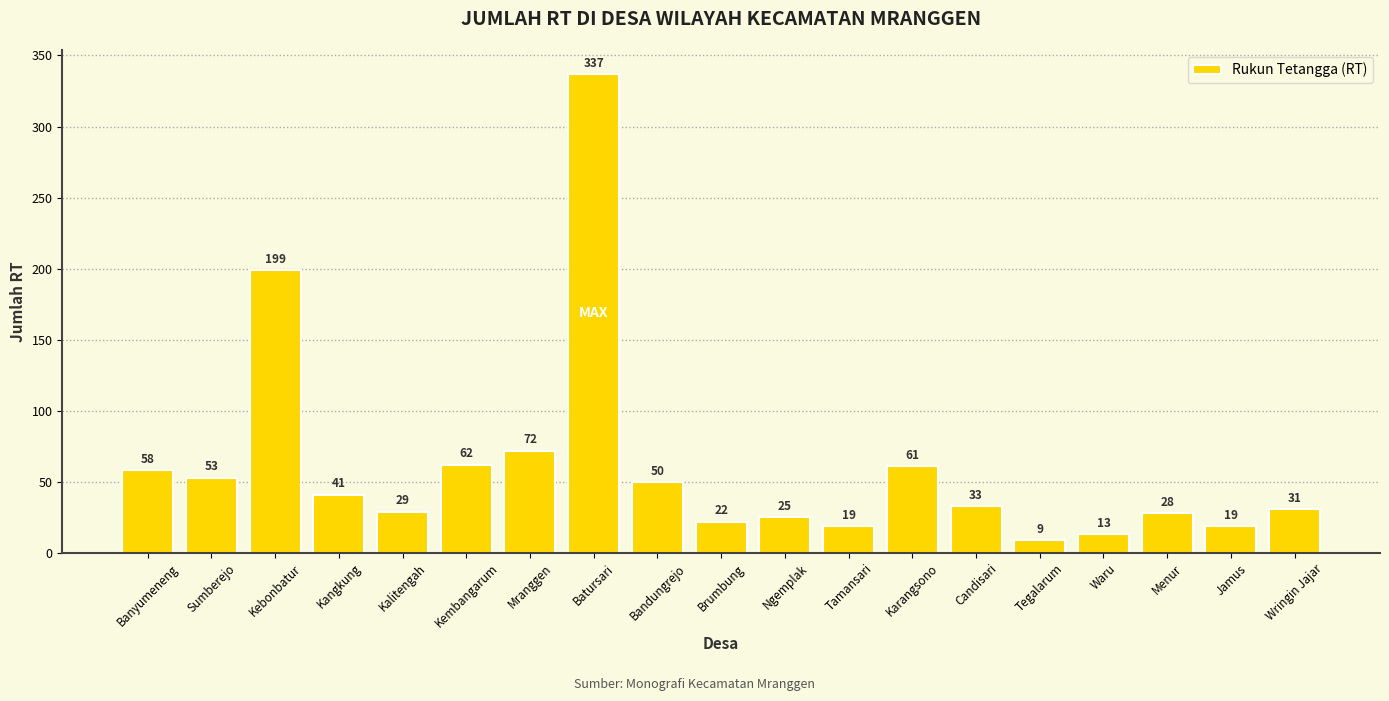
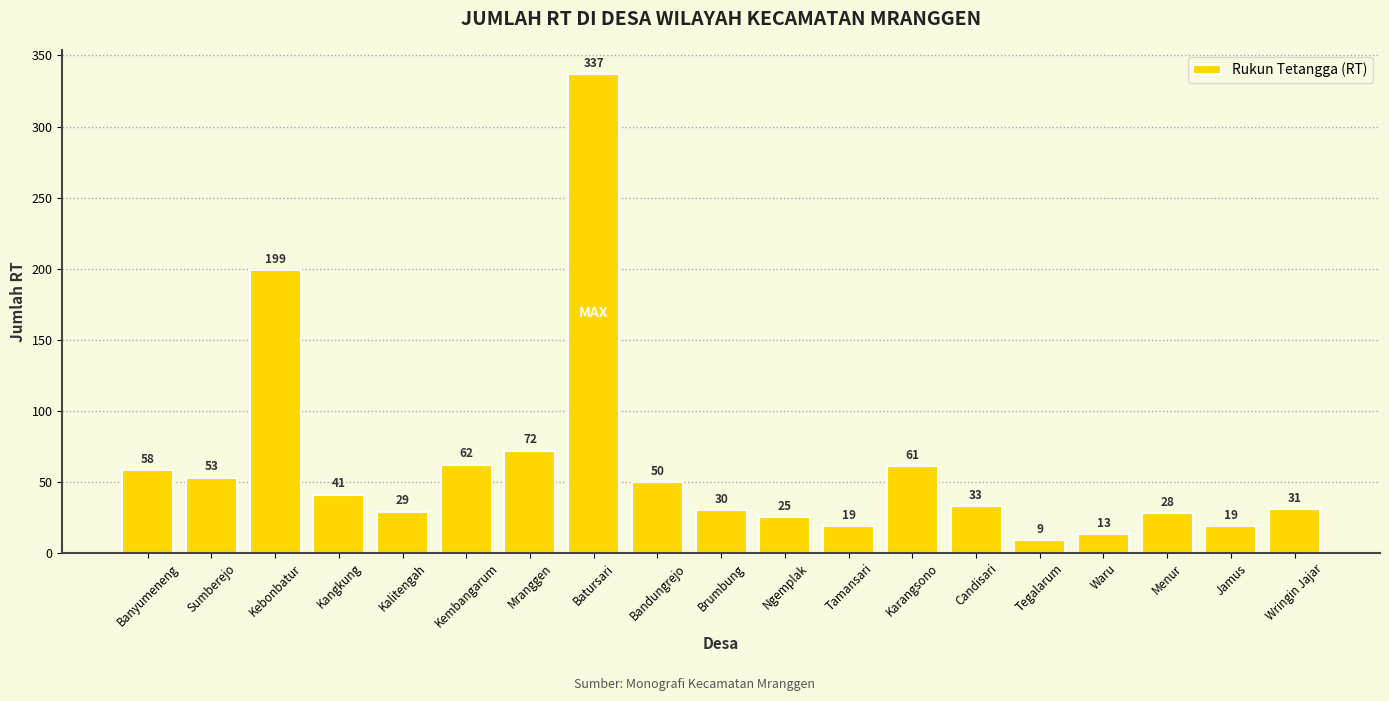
  {
    "Banyumeneng": 58,
    "Sumberejo": 53,
    "Kebonbatur": 199,
    "Kangkung": 41,
    "Kalitengah": 29,
    "Kembangarum": 62,
    "Mranggen": 72,
    "Batursari": 337,
    "Bandungrejo": 50,
-   "Brumbung": 22,
+   "Brumbung": 30,
    "Ngemplak": 25,
    "Tamansari": 19,
    "Karangsono": 61,
    "Candisari": 33,
    "Tegalarum": 9,
    "Waru": 13,
    "Menur": 28,
    "Jamus": 19,
    "Wringin Jajar": 31
  }
